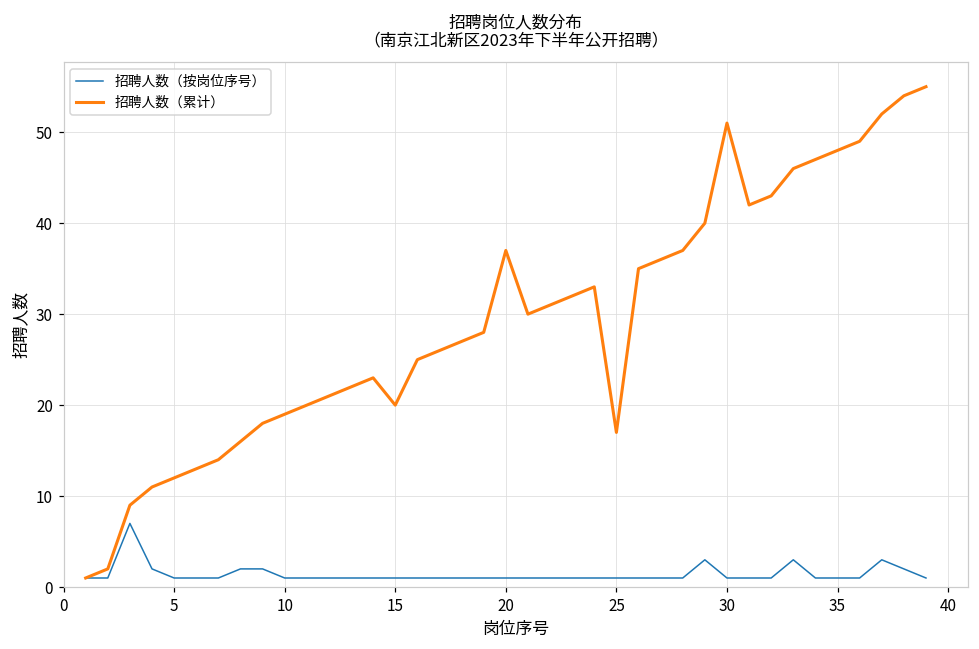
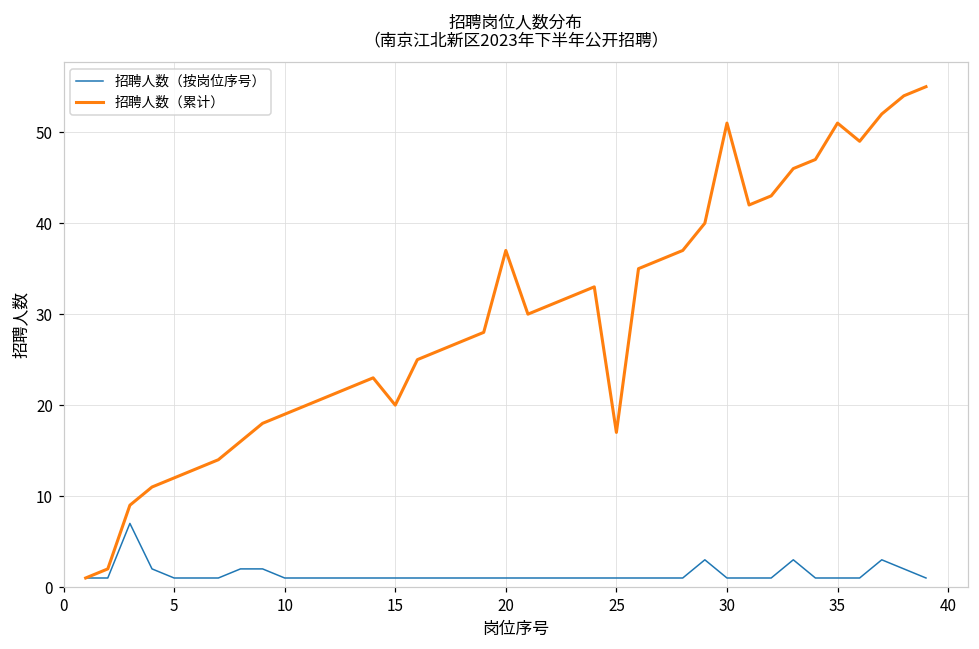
  {
    "招聘人数（按岗位序号）": {
      "5": 1,
      "10": 1,
      "15": 1,
      "20": 1,
      "25": 1,
      "30": 1,
      "35": 1
    },
    "招聘人数（累计）": {
      "5": 12,
      "10": 19,
      "15": 20,
      "20": 37,
      "25": 17,
      "30": 51,
-     "35": 48
+     "35": 51
    }
  }
